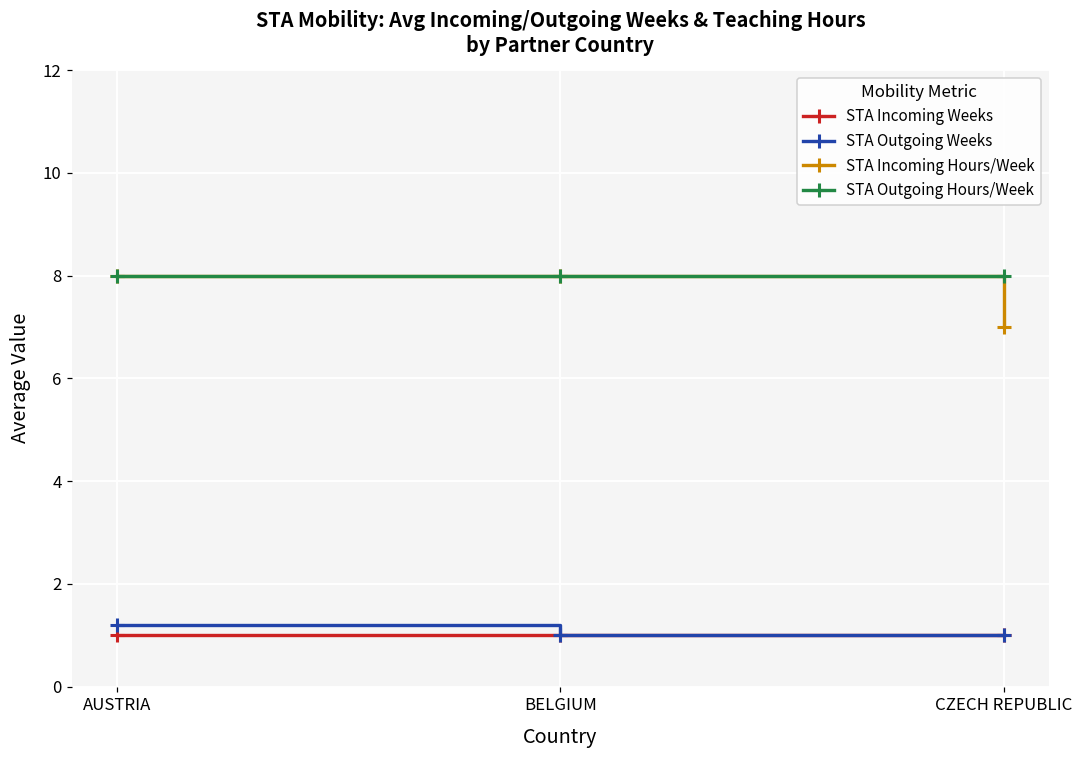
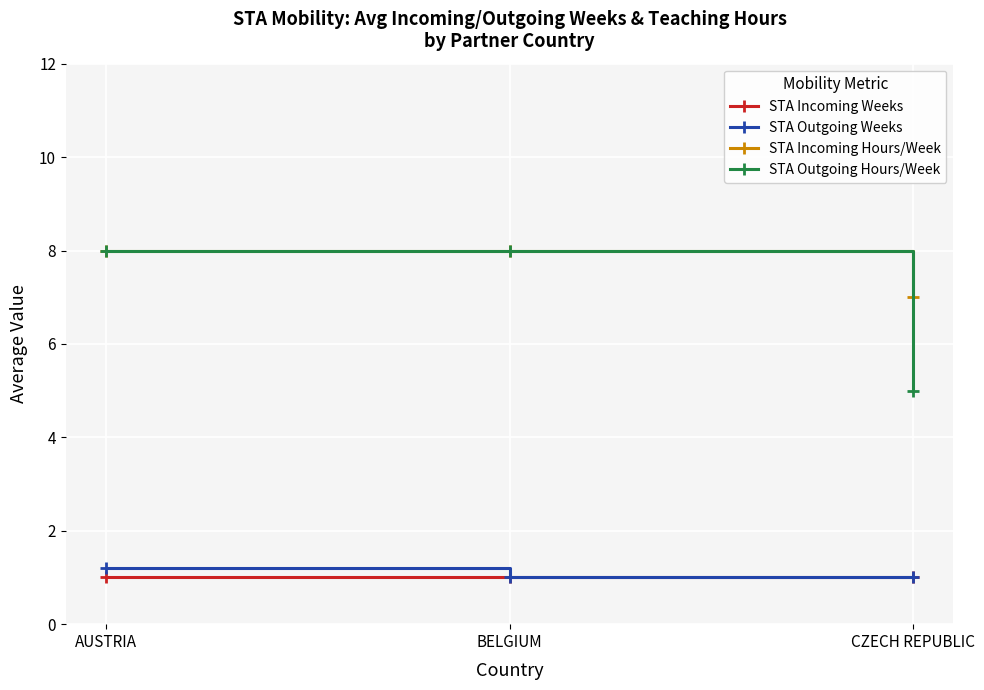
  {
    "STA Incoming Weeks": {
      "AUSTRIA": 1
    },
    "STA Outgoing Weeks": {
      "AUSTRIA": 1.2
    },
    "STA Incoming Hours/Week": {
      "CZECH REPUBLIC": 7
    },
    "STA Outgoing Hours/Week": {
-     "CZECH REPUBLIC": 8
+     "CZECH REPUBLIC": 5
    }
  }
